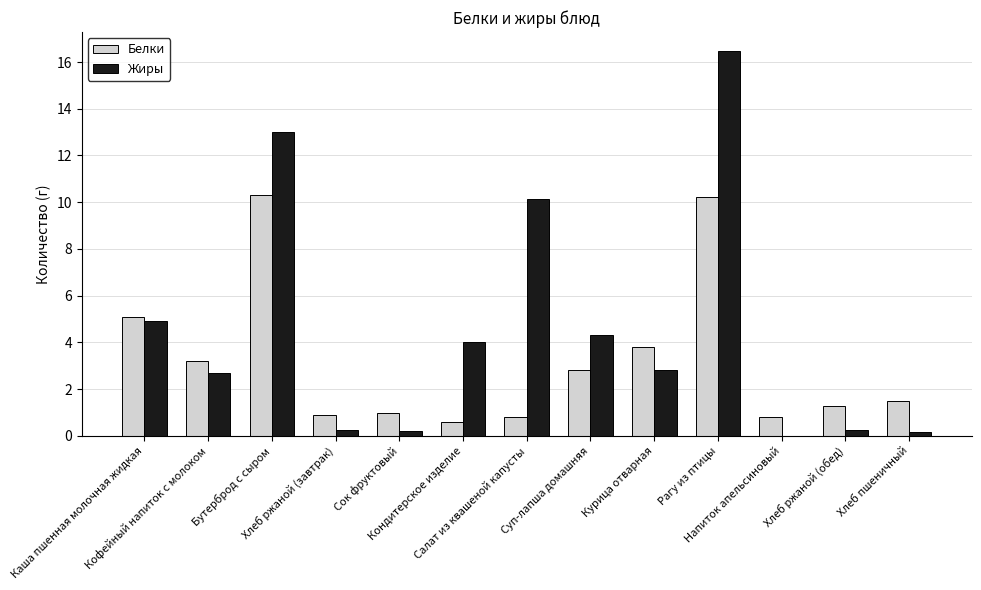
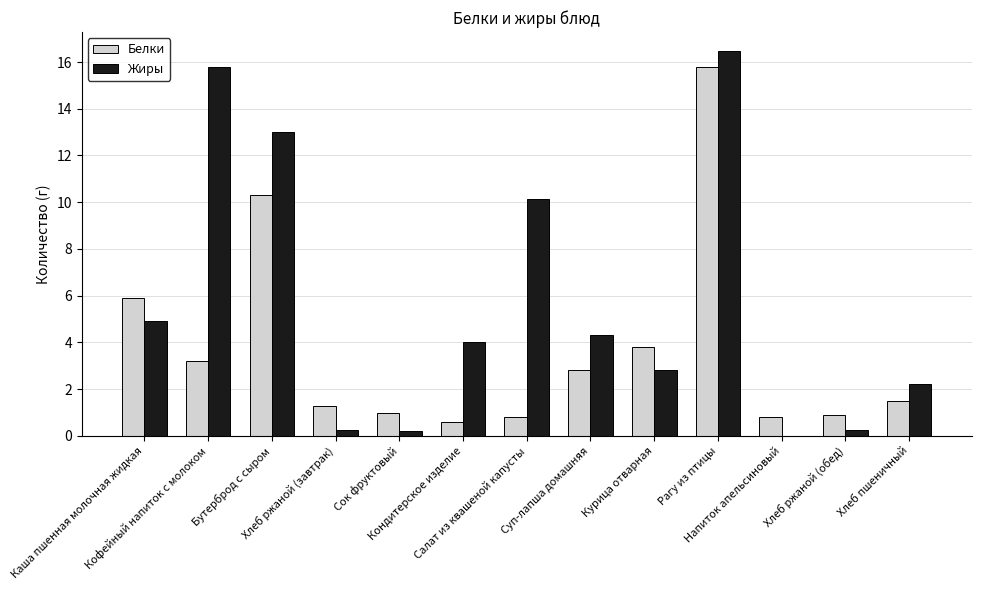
  {
    "Белки": {
-     "Каша пшенная молочная жидкая": 5.1,
+     "Каша пшенная молочная жидкая": 5.9,
      "Кофейный напиток с молоком": 3.2,
      "Бутерброд с сыром": 10.3,
-     "Хлеб ржаной (завтрак)": 0.9,
+     "Хлеб ржаной (завтрак)": 1.3,
      "Сок фруктовый": 1.0,
      "Кондитерское изделие": 0.6,
      "Салат из квашеной капусты": 0.8,
      "Суп-лапша домашняя": 2.8,
      "Курица отварная": 3.8,
-     "Рагу из птицы": 10.2,
+     "Рагу из птицы": 15.8,
      "Напиток апельсиновый": 0.8,
-     "Хлеб ржаной (обед)": 1.3,
+     "Хлеб ржаной (обед)": 0.9,
      "Хлеб пшеничный": 1.5
    },
    "Жиры": {
      "Каша пшенная молочная жидкая": 4.9,
-     "Кофейный напиток с молоком": 2.7,
+     "Кофейный напиток с молоком": 15.8,
      "Бутерброд с сыром": 13.0,
      "Хлеб ржаной (завтрак)": 0.2,
      "Сок фруктовый": 0.2,
      "Кондитерское изделие": 4.0,
      "Салат из квашеной капусты": 10.1,
      "Суп-лапша домашняя": 4.3,
      "Курица отварная": 2.8,
      "Рагу из птицы": 16.5,
      "Напиток апельсиновый": 0.0,
      "Хлеб ржаной (обед)": 0.2,
-     "Хлеб пшеничный": 0.2
+     "Хлеб пшеничный": 2.2
    }
  }
